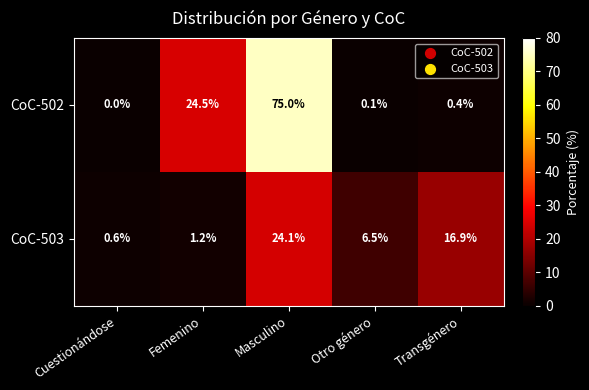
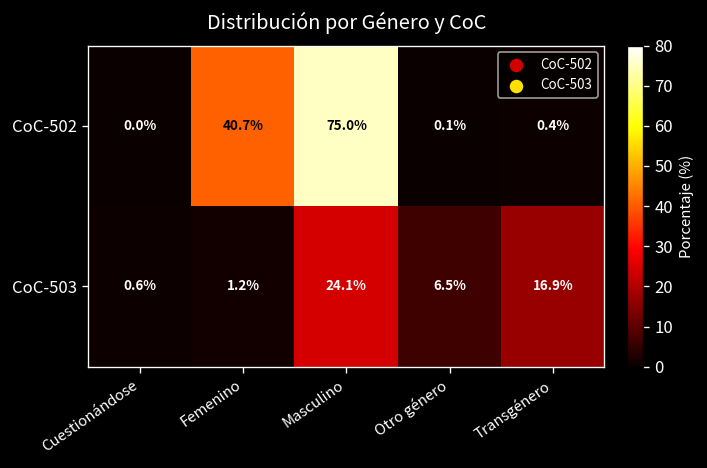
  {
    "CoC-502": {
      "Cuestionándose": "0.0%",
-     "Femenino": "24.5%",
+     "Femenino": "40.7%",
      "Masculino": "75.0%",
      "Otro género": "0.1%",
      "Transgénero": "0.4%"
    },
    "CoC-503": {
      "Cuestionándose": "0.6%",
      "Femenino": "1.2%",
      "Masculino": "24.1%",
      "Otro género": "6.5%",
      "Transgénero": "16.9%"
    }
  }
